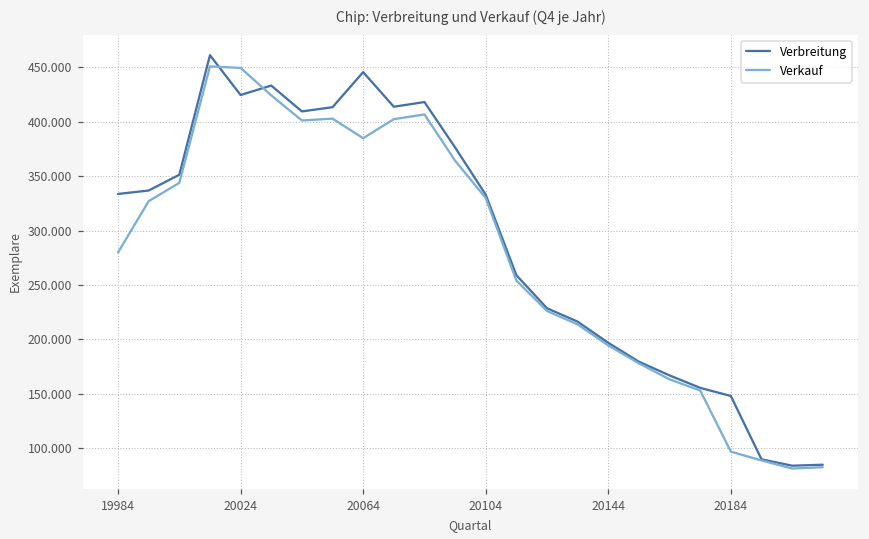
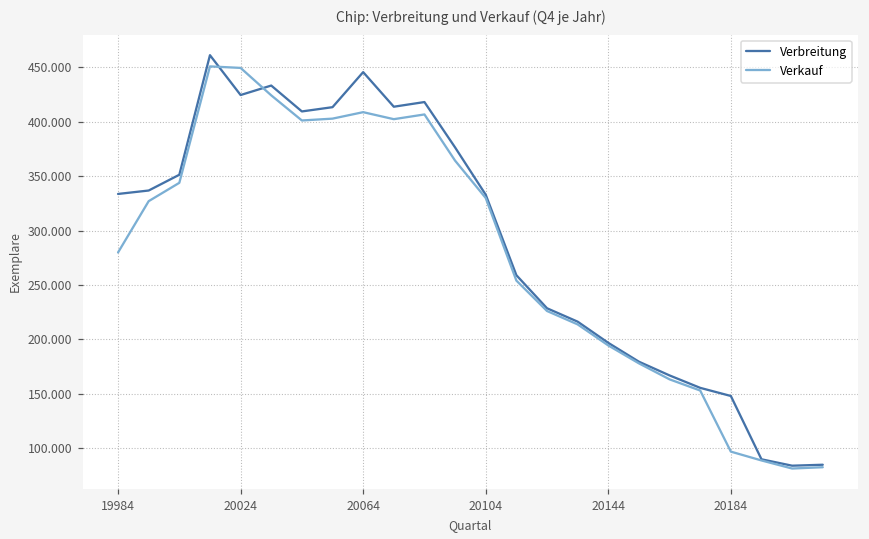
  {
    "Verbreitung": {
      "19984": 330,
      "20024": 420,
      "20064": 450,
      "20104": 330,
      "20184": 150
    },
    "Verkauf": {
      "19984": 280,
      "20024": 450,
-     "20064": 380,
+     "20064": 410,
      "20104": 330,
      "20184": 100
    }
  }
